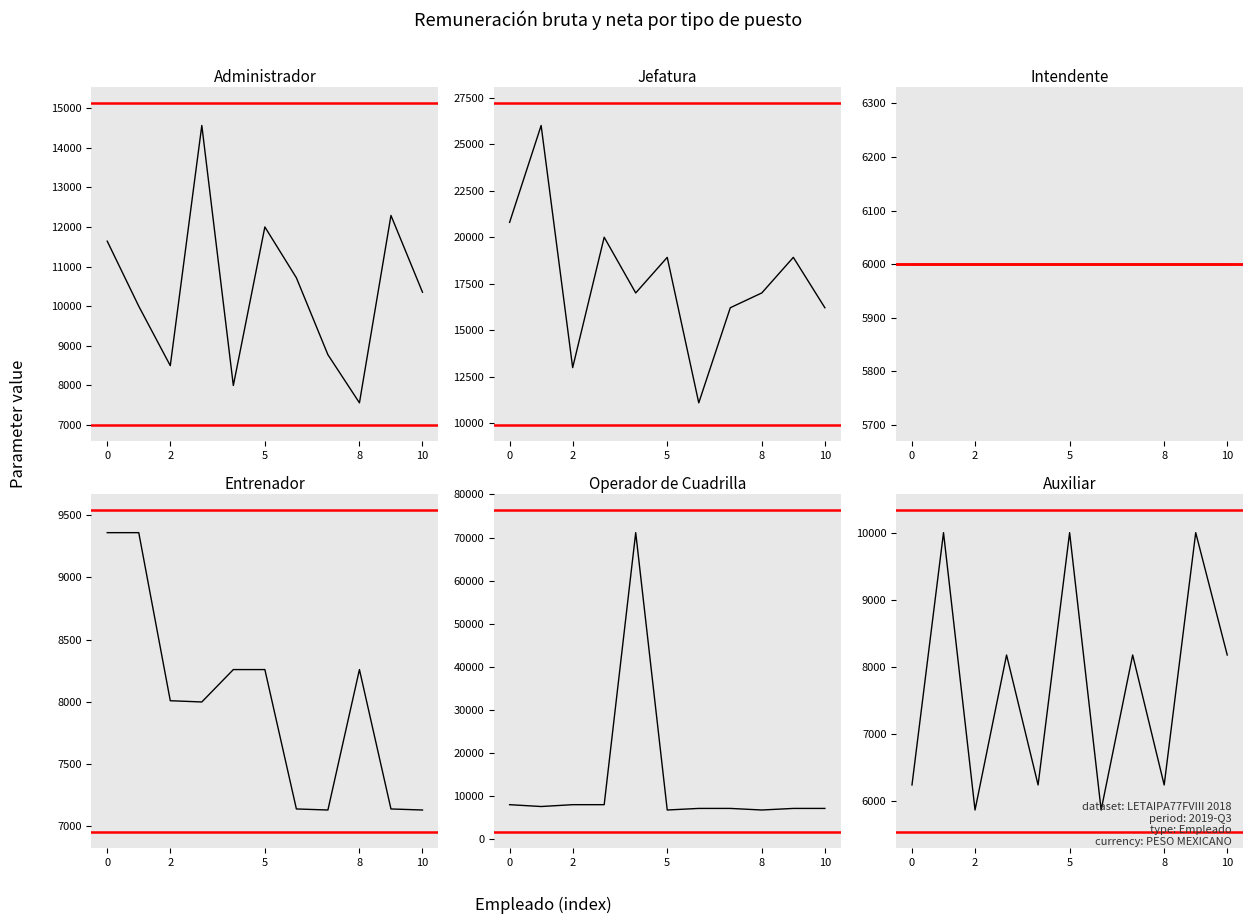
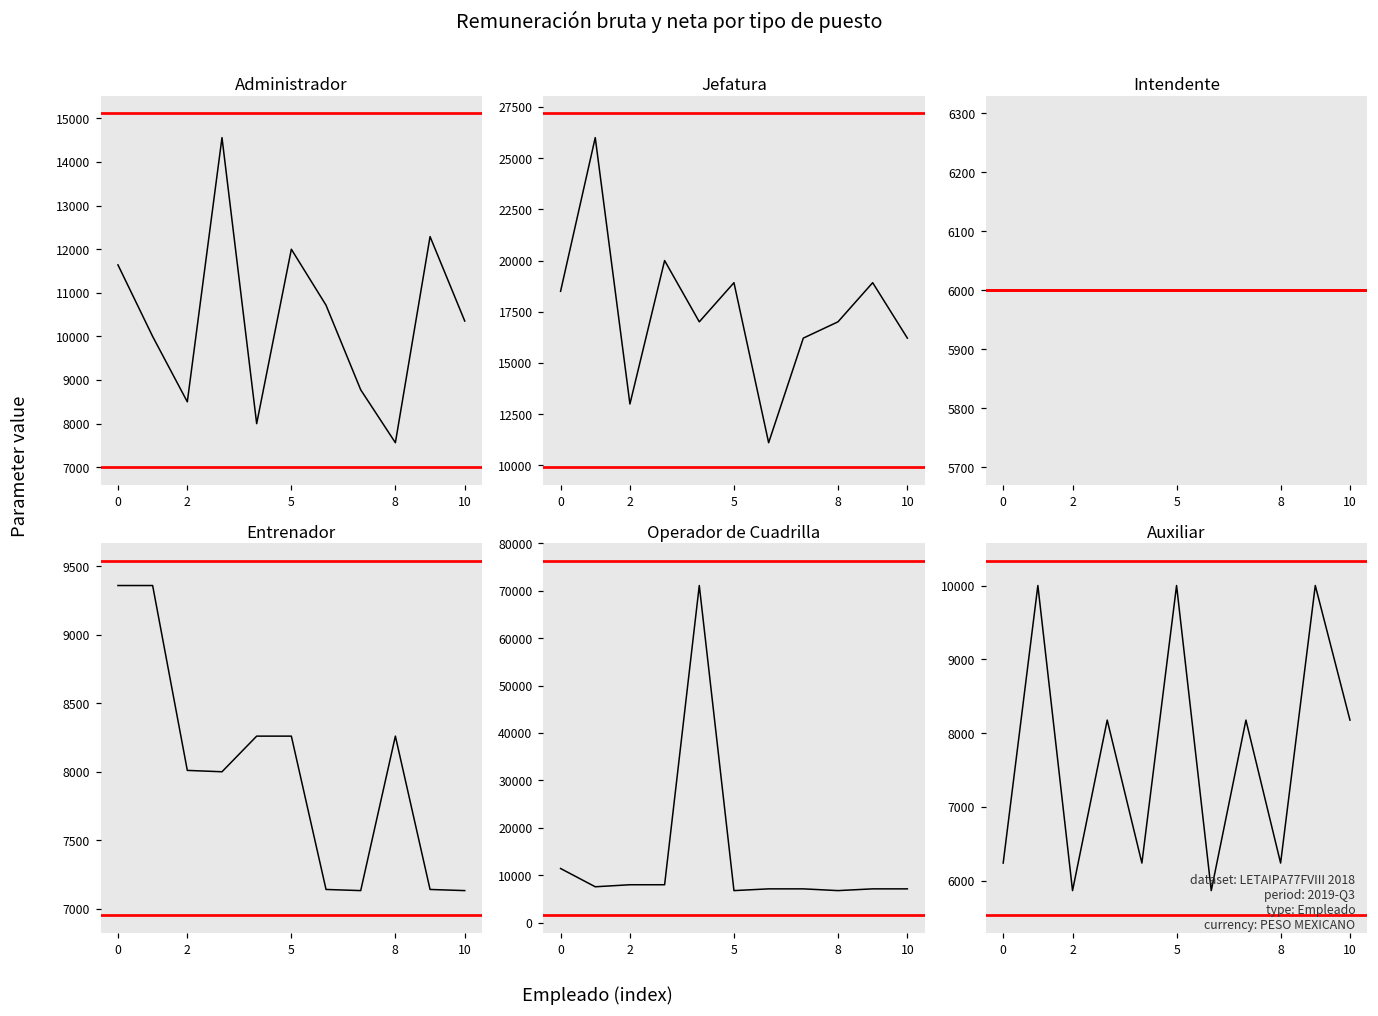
  {
    "Administrador": {
      "0": 11600
    },
    "Jefatura": {
-     "0": 20800
+     "0": 18500
    },
    "Intendente": {
      "0": 6000
    },
    "Entrenador": {
      "0": 9360
    },
    "Operador de Cuadrilla": {
-     "0": 8000
+     "0": 11000
    },
    "Auxiliar": {
      "0": 6200
    }
  }
